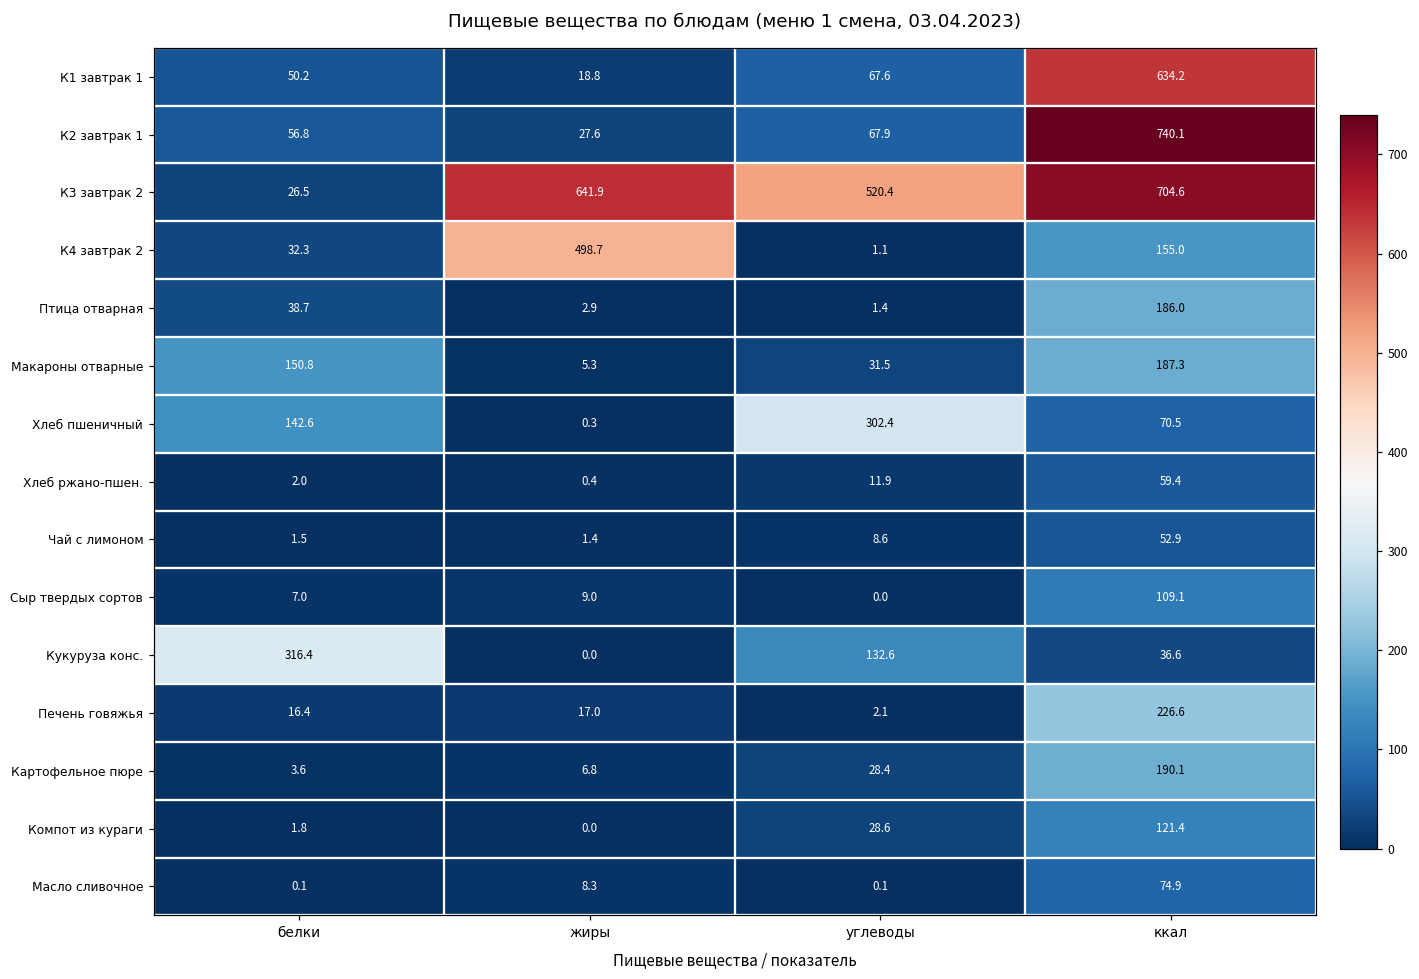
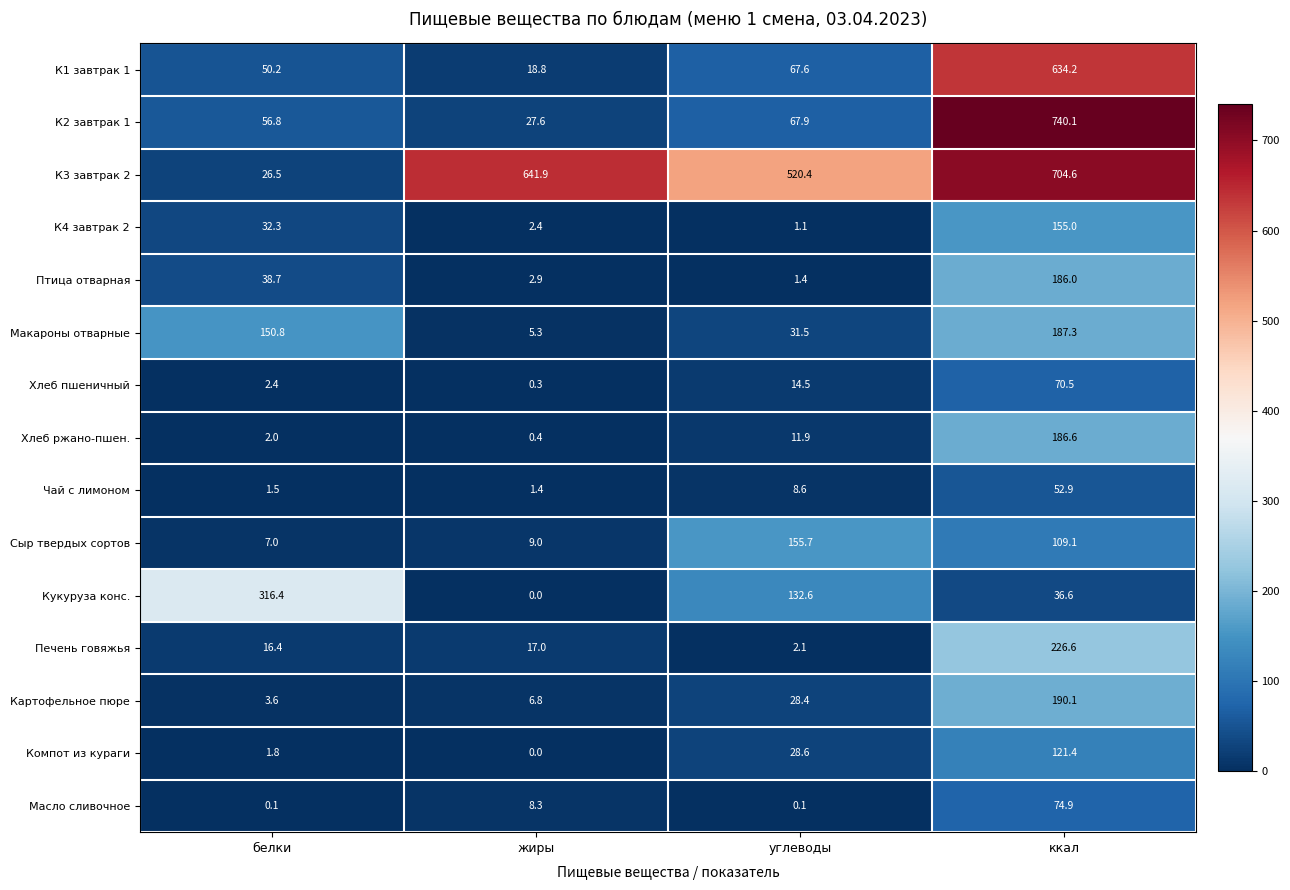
  {
    "К1 завтрак 1": {
      "белки": 50.2,
      "жиры": 18.8,
      "углеводы": 67.6,
      "ккал": 634.2
    },
    "К2 завтрак 1": {
      "белки": 56.8,
      "жиры": 27.6,
      "углеводы": 67.9,
      "ккал": 740.1
    },
    "К3 завтрак 2": {
      "белки": 26.5,
      "жиры": 641.9,
      "углеводы": 520.4,
      "ккал": 704.6
    },
    "К4 завтрак 2": {
      "белки": 32.3,
-     "жиры": 498.7,
+     "жиры": 2.4,
      "углеводы": 1.1,
      "ккал": 155.0
    },
    "Птица отварная": {
      "белки": 38.7,
      "жиры": 2.9,
      "углеводы": 1.4,
      "ккал": 186.0
    },
    "Макароны отварные": {
      "белки": 150.8,
      "жиры": 5.3,
      "углеводы": 31.5,
      "ккал": 187.3
    },
    "Хлеб пшеничный": {
-     "белки": 142.6,
+     "белки": 2.4,
      "жиры": 0.3,
-     "углеводы": 302.4,
+     "углеводы": 14.5,
      "ккал": 70.5
    },
    "Хлеб ржано-пшен.": {
      "белки": 2.0,
      "жиры": 0.4,
      "углеводы": 11.9,
-     "ккал": 59.4
+     "ккал": 186.6
    },
    "Чай с лимоном": {
      "белки": 1.5,
      "жиры": 1.4,
      "углеводы": 8.6,
      "ккал": 52.9
    },
    "Сыр твердых сортов": {
      "белки": 7.0,
      "жиры": 9.0,
-     "углеводы": 0.0,
+     "углеводы": 155.7,
      "ккал": 109.1
    },
    "Кукуруза конс.": {
      "белки": 316.4,
      "жиры": 0.0,
      "углеводы": 132.6,
      "ккал": 36.6
    },
    "Печень говяжья": {
      "белки": 16.4,
      "жиры": 17.0,
      "углеводы": 2.1,
      "ккал": 226.6
    },
    "Картофельное пюре": {
      "белки": 3.6,
      "жиры": 6.8,
      "углеводы": 28.4,
      "ккал": 190.1
    },
    "Компот из кураги": {
      "белки": 1.8,
      "жиры": 0.0,
      "углеводы": 28.6,
      "ккал": 121.4
    },
    "Масло сливочное": {
      "белки": 0.1,
      "жиры": 8.3,
      "углеводы": 0.1,
      "ккал": 74.9
    }
  }
